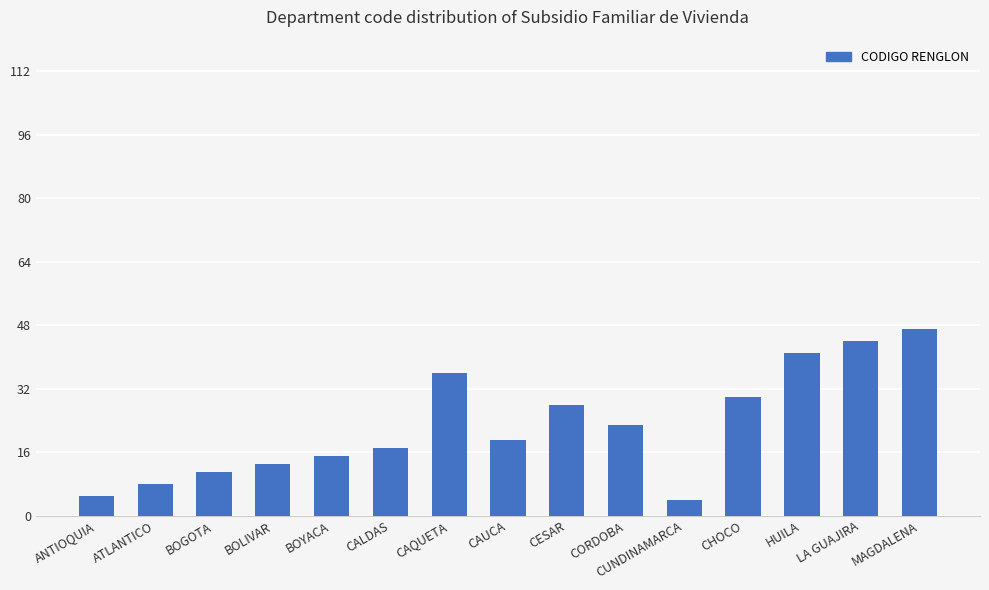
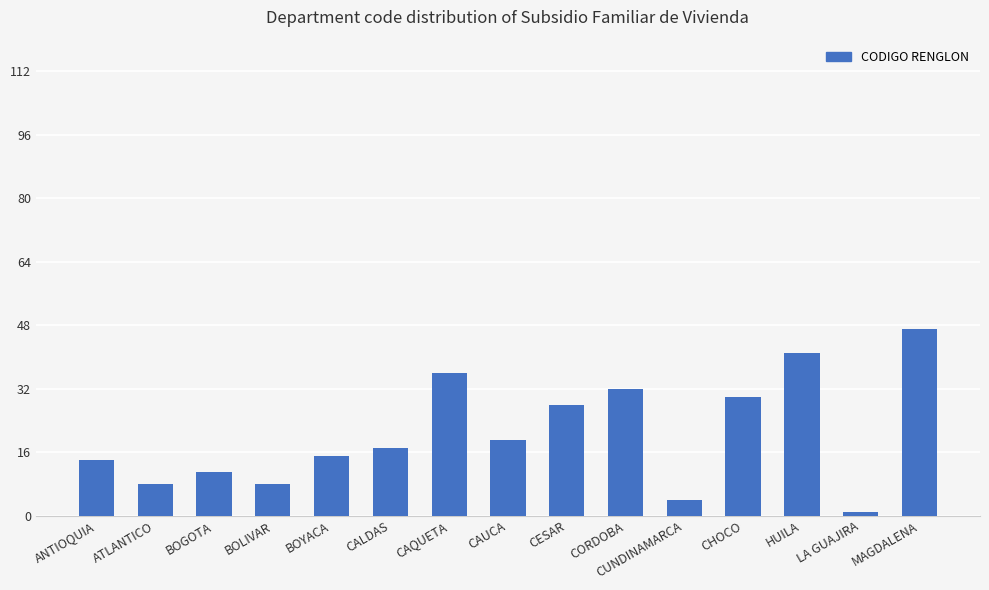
  {
-   "ANTIOQUIA": 5,
+   "ANTIOQUIA": 14,
    "ATLANTICO": 8,
    "BOGOTA": 11,
-   "BOLIVAR": 13,
+   "BOLIVAR": 8,
    "BOYACA": 15,
    "CALDAS": 17,
    "CAQUETA": 36,
    "CAUCA": 19,
    "CESAR": 28,
-   "CORDOBA": 23,
+   "CORDOBA": 32,
    "CUNDINAMARCA": 4,
    "CHOCO": 30,
    "HUILA": 41,
-   "LA GUAJIRA": 44,
+   "LA GUAJIRA": 1,
    "MAGDALENA": 47
  }
